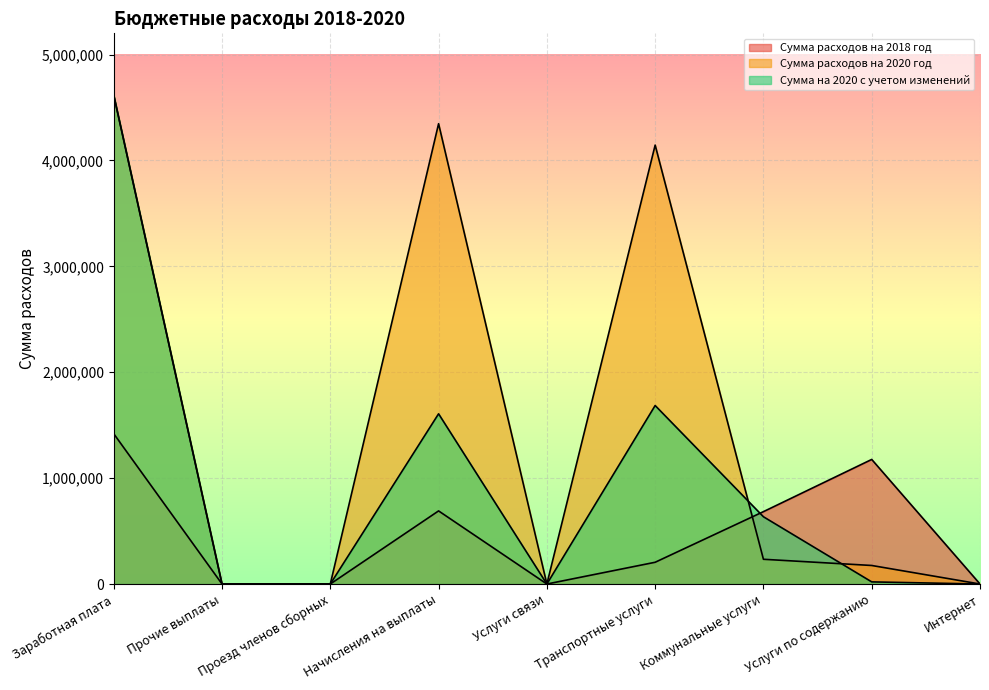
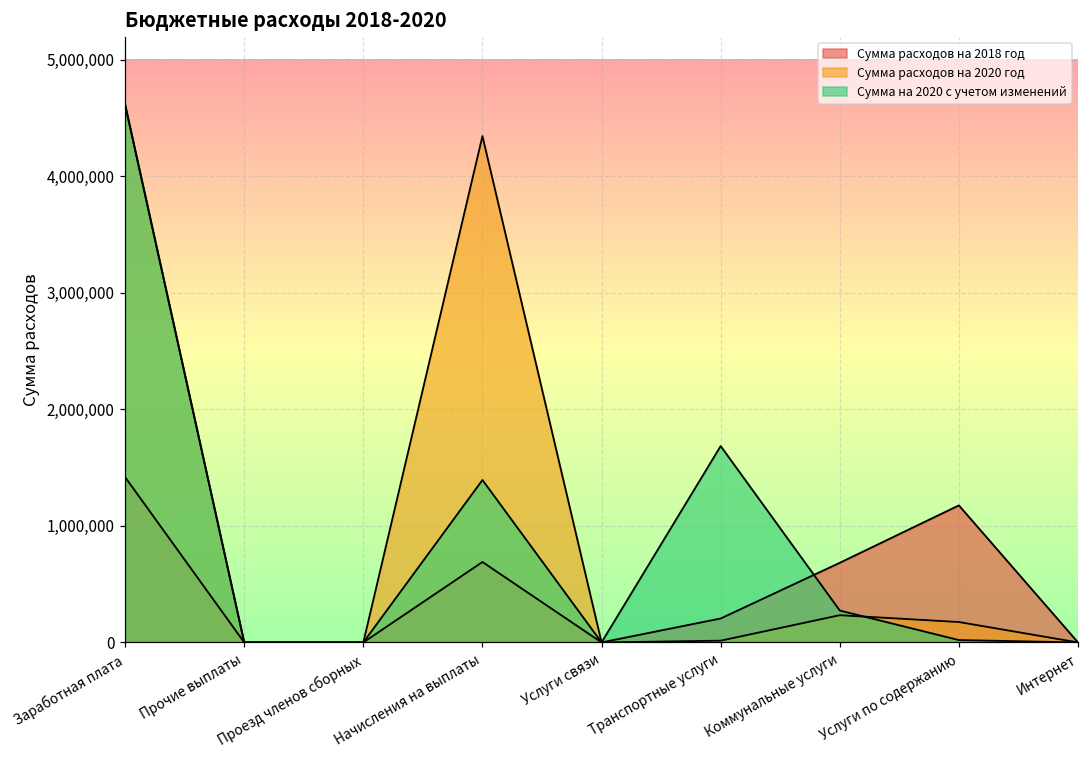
  {
    "Сумма расходов на 2018 год": {
      "Заработная плата": "1,420,000",
      "Начисления на выплаты": "690,000",
      "Транспортные услуги": "210,000",
      "Коммунальные услуги": "680,000",
      "Услуги по содержанию": "1,180,000"
    },
    "Сумма расходов на 2020 год": {
      "Начисления на выплаты": "4,350,000",
-     "Транспортные услуги": "4,140,000",
+     "Транспортные услуги": "20,000",
      "Коммунальные услуги": "230,000",
      "Услуги по содержанию": "180,000"
    },
    "Сумма на 2020 с учетом изменений": {
-     "Начисления на выплаты": "1,610,000",
+     "Начисления на выплаты": "1,390,000",
      "Транспортные услуги": "1,690,000",
-     "Коммунальные услуги": "640,000",
+     "Коммунальные услуги": "270,000",
      "Услуги по содержанию": "20,000"
    }
  }
